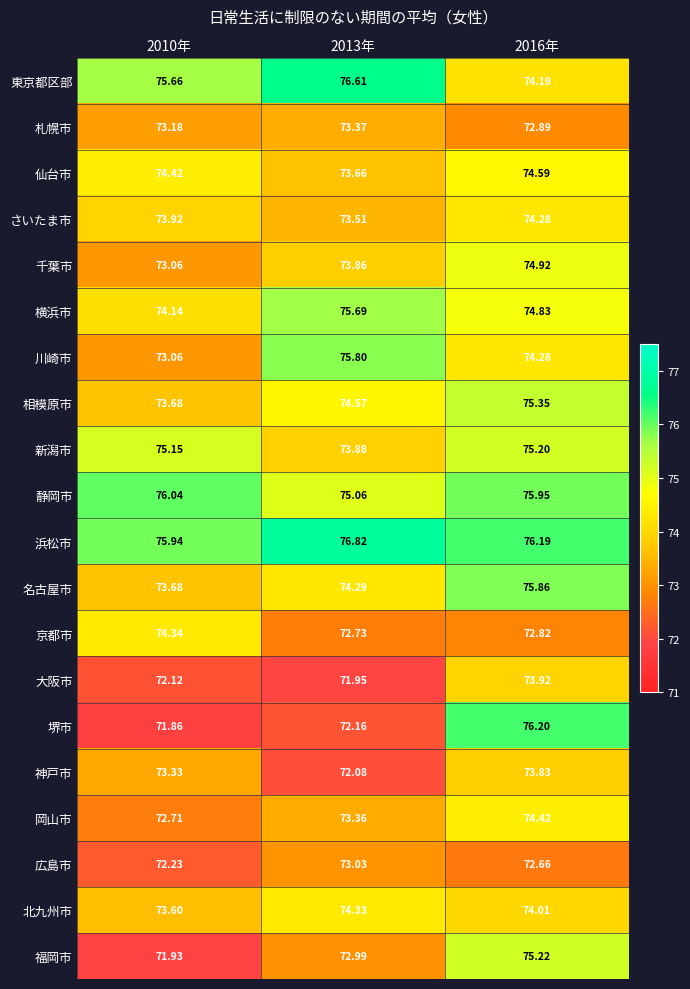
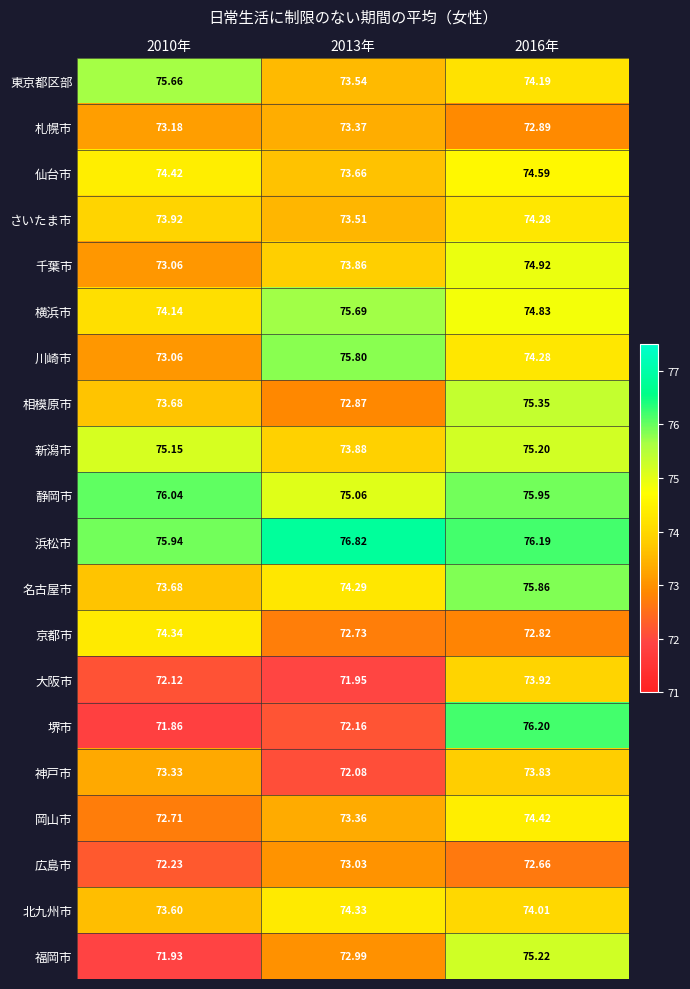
  {
    "東京都区部": {
      "2010年": 75.66,
-     "2013年": 76.61,
+     "2013年": 73.54,
      "2016年": 74.19
    },
    "札幌市": {
      "2010年": 73.18,
      "2013年": 73.37,
      "2016年": 72.89
    },
    "仙台市": {
      "2010年": 74.42,
      "2013年": 73.66,
      "2016年": 74.59
    },
    "さいたま市": {
      "2010年": 73.92,
      "2013年": 73.51,
      "2016年": 74.28
    },
    "千葉市": {
      "2010年": 73.06,
      "2013年": 73.86,
      "2016年": 74.92
    },
    "横浜市": {
      "2010年": 74.14,
      "2013年": 75.69,
      "2016年": 74.83
    },
    "川崎市": {
      "2010年": 73.06,
      "2013年": 75.80,
      "2016年": 74.28
    },
    "相模原市": {
      "2010年": 73.68,
-     "2013年": 74.57,
+     "2013年": 72.87,
      "2016年": 75.35
    },
    "新潟市": {
      "2010年": 75.15,
      "2013年": 73.88,
      "2016年": 75.20
    },
    "静岡市": {
      "2010年": 76.04,
      "2013年": 75.06,
      "2016年": 75.95
    },
    "浜松市": {
      "2010年": 75.94,
      "2013年": 76.82,
      "2016年": 76.19
    },
    "名古屋市": {
      "2010年": 73.68,
      "2013年": 74.29,
      "2016年": 75.86
    },
    "京都市": {
      "2010年": 74.34,
      "2013年": 72.73,
      "2016年": 72.82
    },
    "大阪市": {
      "2010年": 72.12,
      "2013年": 71.95,
      "2016年": 73.92
    },
    "堺市": {
      "2010年": 71.86,
      "2013年": 72.16,
      "2016年": 76.20
    },
    "神戸市": {
      "2010年": 73.33,
      "2013年": 72.08,
      "2016年": 73.83
    },
    "岡山市": {
      "2010年": 72.71,
      "2013年": 73.36,
      "2016年": 74.42
    },
    "広島市": {
      "2010年": 72.23,
      "2013年": 73.03,
      "2016年": 72.66
    },
    "北九州市": {
      "2010年": 73.60,
      "2013年": 74.33,
      "2016年": 74.01
    },
    "福岡市": {
      "2010年": 71.93,
      "2013年": 72.99,
      "2016年": 75.22
    }
  }
